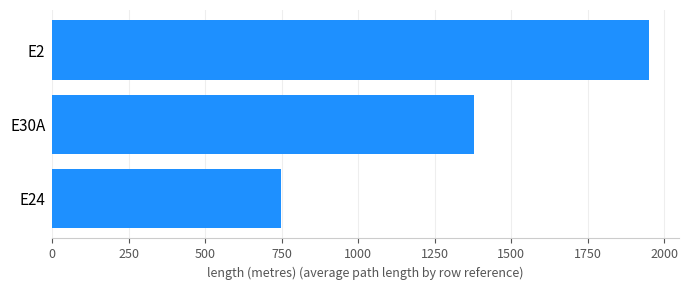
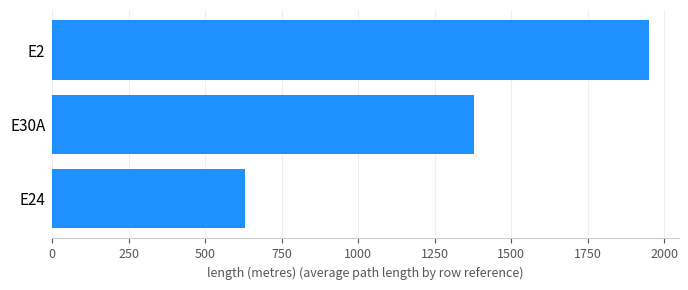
  {
    "E2": 1950,
    "E30A": 1380,
-   "E24": 750
+   "E24": 630
  }
